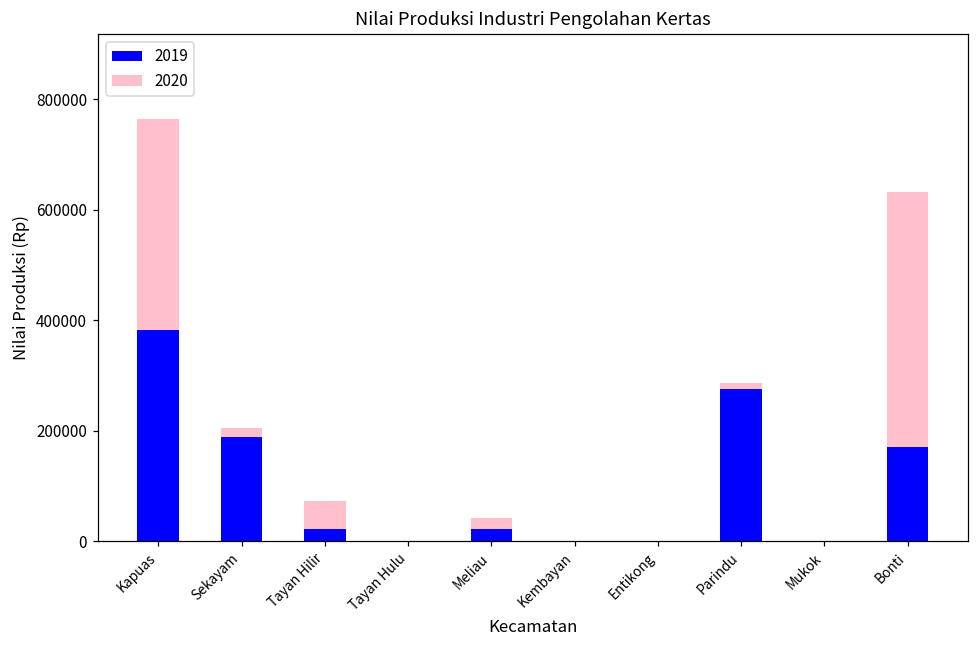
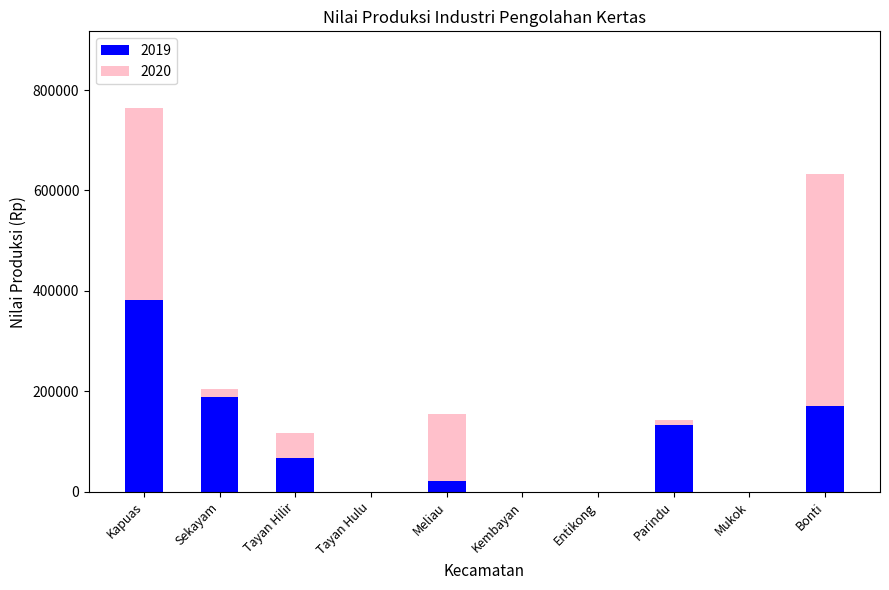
  {
    "2019": {
      "Kapuas": 380000,
      "Sekayam": 190000,
-     "Tayan Hilir": 20000,
+     "Tayan Hilir": 70000,
      "Tayan Hulu": 0,
      "Meliau": 20000,
      "Kembayan": 0,
      "Entikong": 0,
-     "Parindu": 270000,
+     "Parindu": 130000,
      "Mukok": 0,
      "Bonti": 170000
    },
    "2020": {
      "Kapuas": 380000,
      "Sekayam": 20000,
      "Tayan Hilir": 50000,
      "Tayan Hulu": 0,
-     "Meliau": 20000,
+     "Meliau": 130000,
      "Kembayan": 0,
      "Entikong": 0,
      "Parindu": 10000,
      "Mukok": 0,
      "Bonti": 460000
    }
  }
